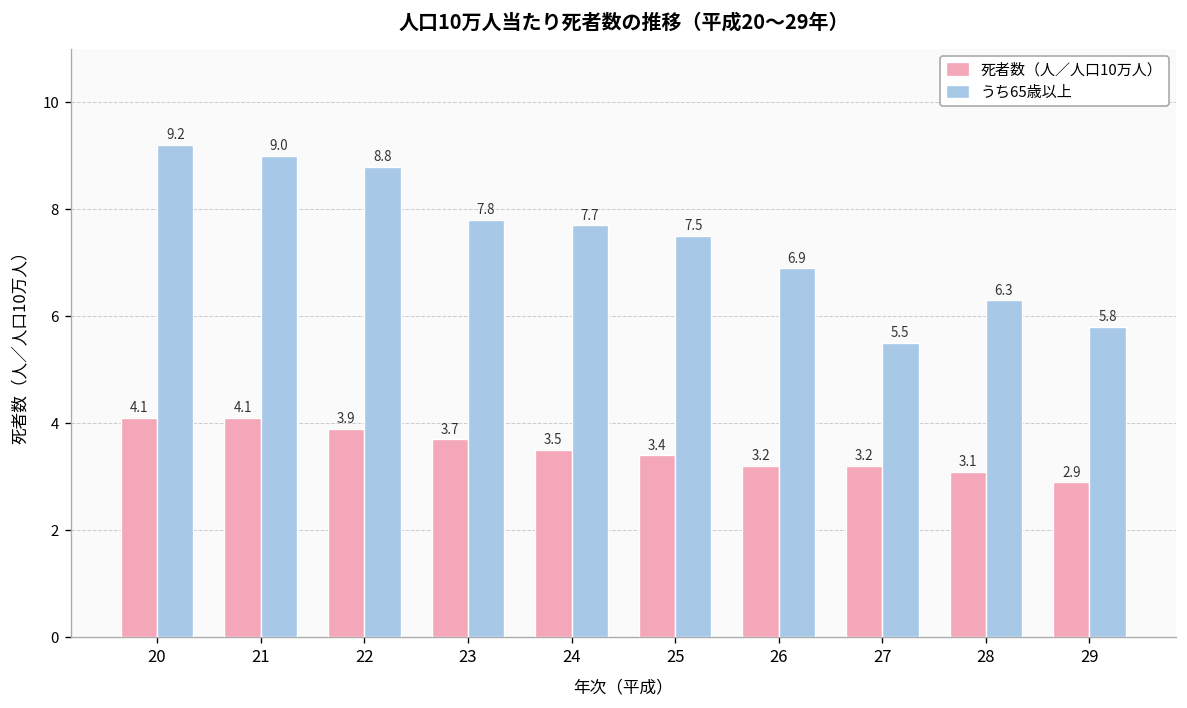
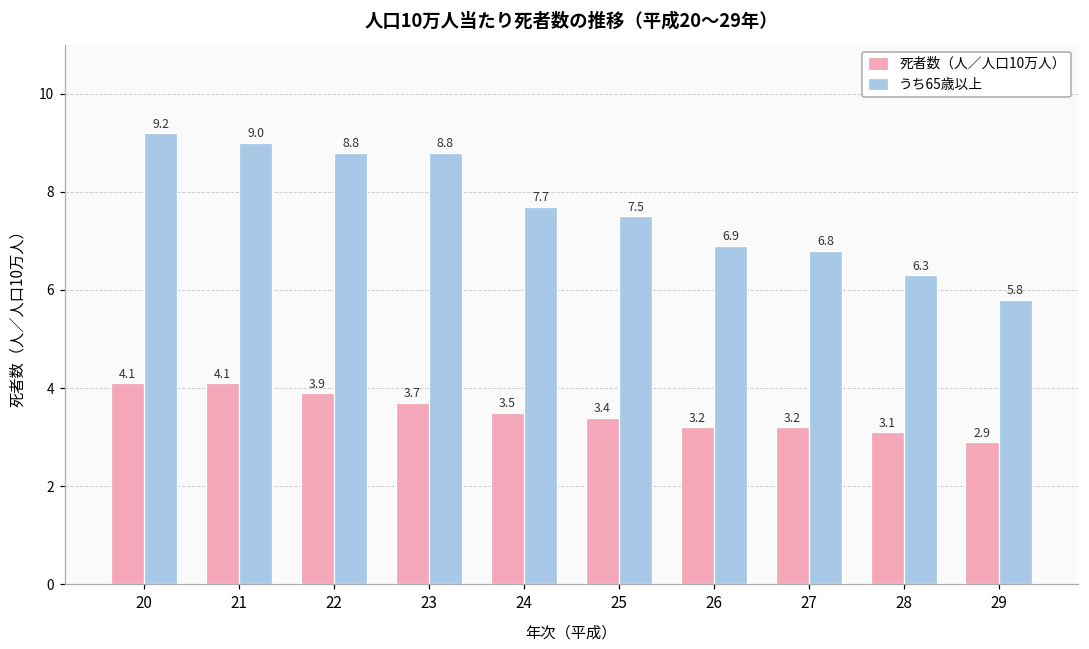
  {
    "死者数（人／人口10万人）": {
      "20": 4.1,
      "21": 4.1,
      "22": 3.9,
      "23": 3.7,
      "24": 3.5,
      "25": 3.4,
      "26": 3.2,
      "27": 3.2,
      "28": 3.1,
      "29": 2.9
    },
    "うち65歳以上": {
      "20": 9.2,
      "21": 9.0,
      "22": 8.8,
-     "23": 7.8,
+     "23": 8.8,
      "24": 7.7,
      "25": 7.5,
      "26": 6.9,
-     "27": 5.5,
+     "27": 6.8,
      "28": 6.3,
      "29": 5.8
    }
  }
